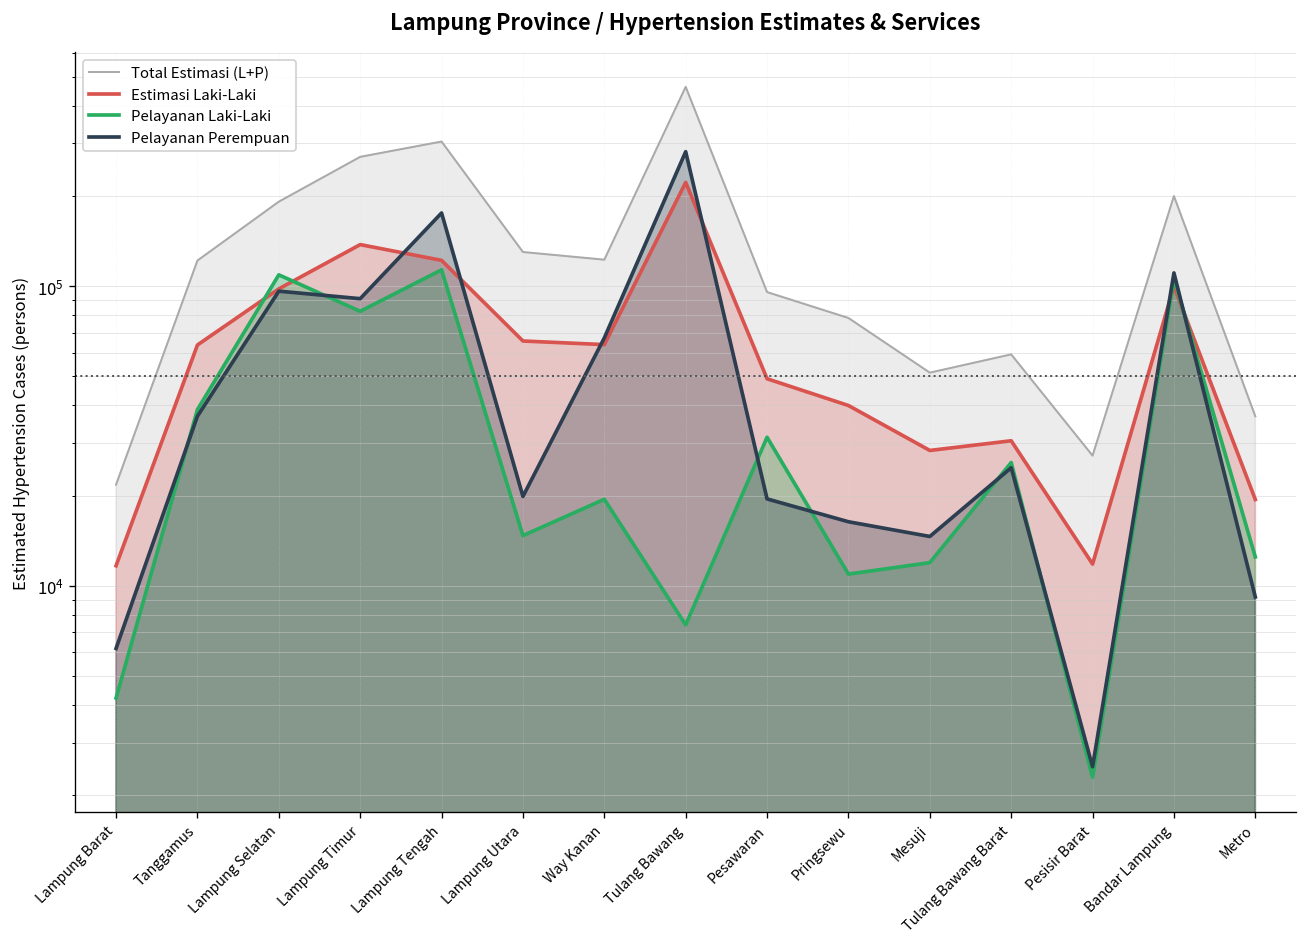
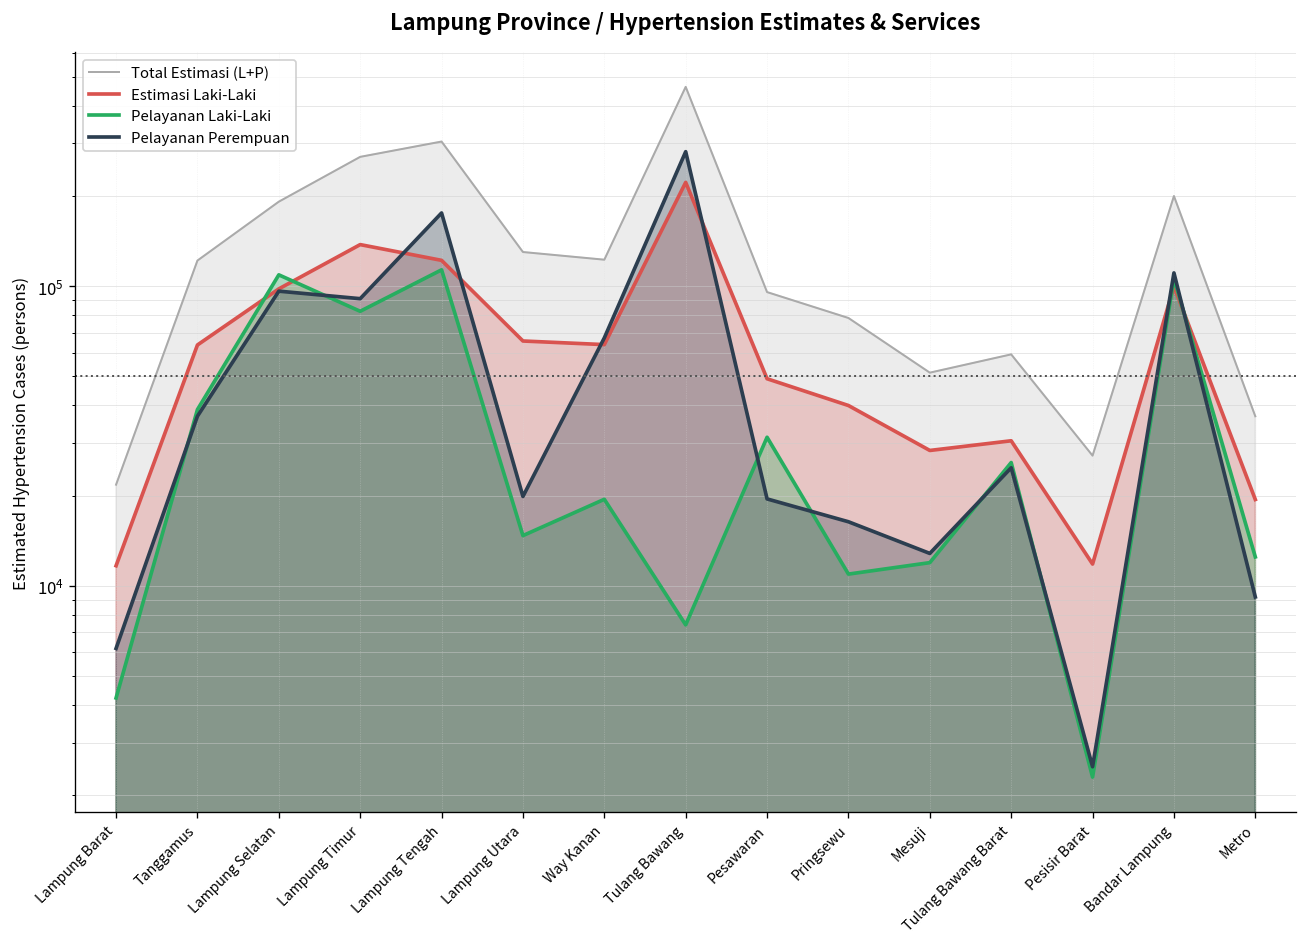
  {
    "Total Estimasi (L+P)": {
      "Lampung Barat": 22000,
      "Tanggamus": 120000,
      "Lampung Selatan": 190000,
      "Lampung Timur": 270000,
      "Lampung Tengah": 300000,
      "Lampung Utara": 130000,
      "Way Kanan": 120000,
      "Tulang Bawang": 460000,
      "Pesawaran": 96000,
      "Pringsewu": 78000,
      "Mesuji": 51000,
      "Tulang Bawang Barat": 59000,
      "Pesisir Barat": 27000,
      "Bandar Lampung": 200000,
      "Metro": 37000
    },
    "Estimasi Laki-Laki": {
      "Lampung Barat": 12000,
      "Tanggamus": 64000,
      "Lampung Timur": 140000,
      "Lampung Tengah": 120000,
      "Lampung Utara": 66000,
      "Way Kanan": 64000,
      "Tulang Bawang": 220000,
      "Pesawaran": 49000,
      "Pringsewu": 40000,
      "Mesuji": 28000,
      "Tulang Bawang Barat": 30000,
      "Pesisir Barat": 12000,
      "Bandar Lampung": 100000,
      "Metro": 19000
    },
    "Pelayanan Laki-Laki": {
      "Lampung Barat": 4200,
      "Tanggamus": 39000,
      "Lampung Selatan": 110000,
      "Lampung Timur": 82000,
      "Lampung Tengah": 110000,
      "Lampung Utara": 15000,
      "Way Kanan": 19000,
      "Tulang Bawang": 7400,
      "Pesawaran": 31000,
      "Pringsewu": 11000,
      "Mesuji": 12000,
      "Tulang Bawang Barat": 26000,
      "Pesisir Barat": 2300,
      "Bandar Lampung": 106000,
      "Metro": 12000
    },
    "Pelayanan Perempuan": {
      "Lampung Barat": 6200,
      "Tanggamus": 37000,
      "Lampung Timur": 91000,
      "Lampung Tengah": 180000,
      "Lampung Utara": 20000,
      "Way Kanan": 67000,
      "Tulang Bawang": 280000,
      "Pesawaran": 20000,
      "Pringsewu": 16000,
-     "Mesuji": 15000,
+     "Mesuji": 13000,
      "Tulang Bawang Barat": 25000,
      "Pesisir Barat": 2500,
      "Bandar Lampung": 110000,
      "Metro": 9200
    }
  }
